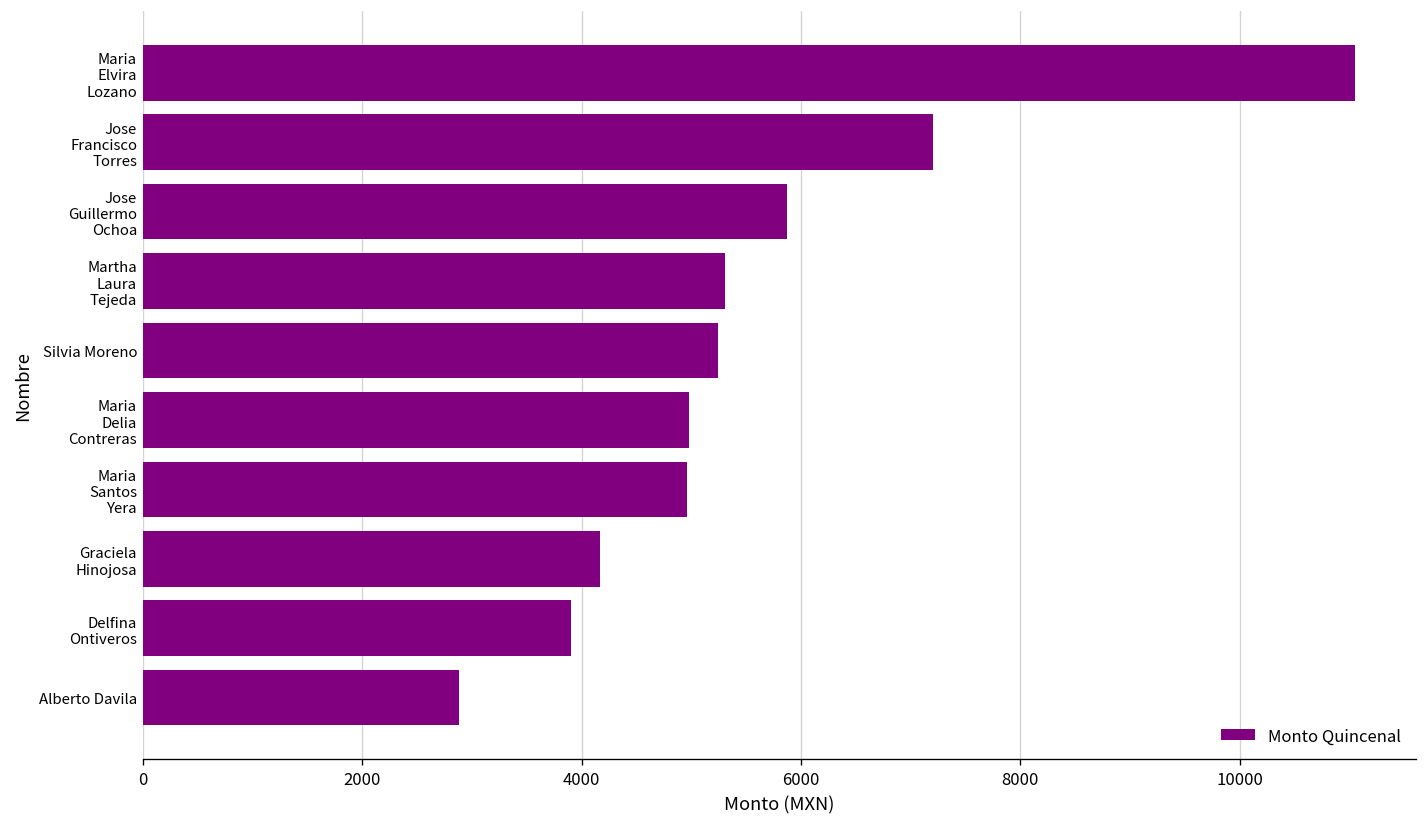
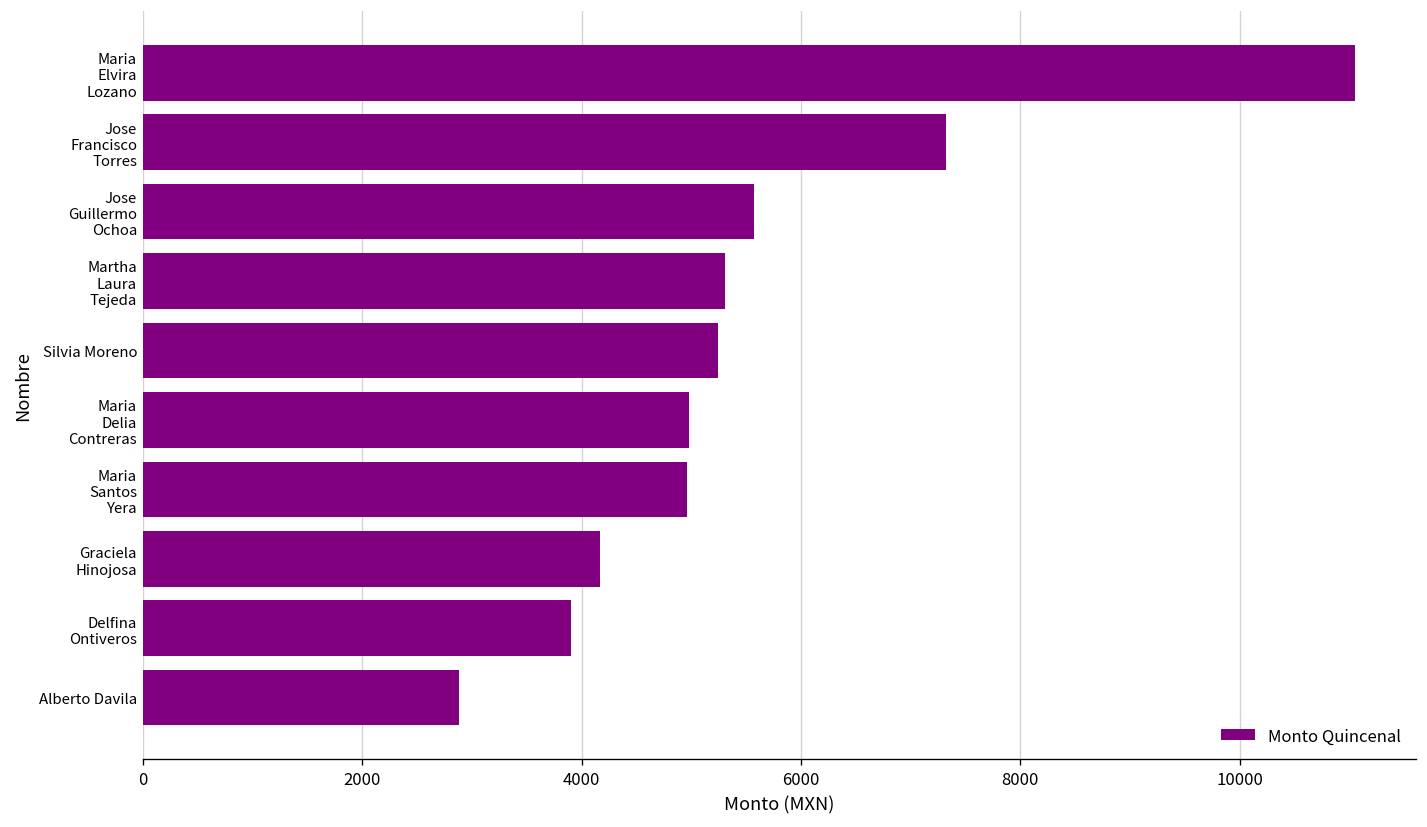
  {
    "Maria Elvira Lozano": 11100,
-   "Jose Francisco Torres": 7200,
-   "Jose Guillermo Ochoa": 5900,
+   "Jose Francisco Torres": 7300,
+   "Jose Guillermo Ochoa": 5600,
    "Martha Laura Tejeda": 5300,
    "Silvia Moreno": 5200,
    "Maria Delia Contreras": 5000,
    "Maria Santos Yera": 5000,
    "Graciela Hinojosa": 4200,
    "Delfina Ontiveros": 3900,
    "Alberto Davila": 2900
  }
